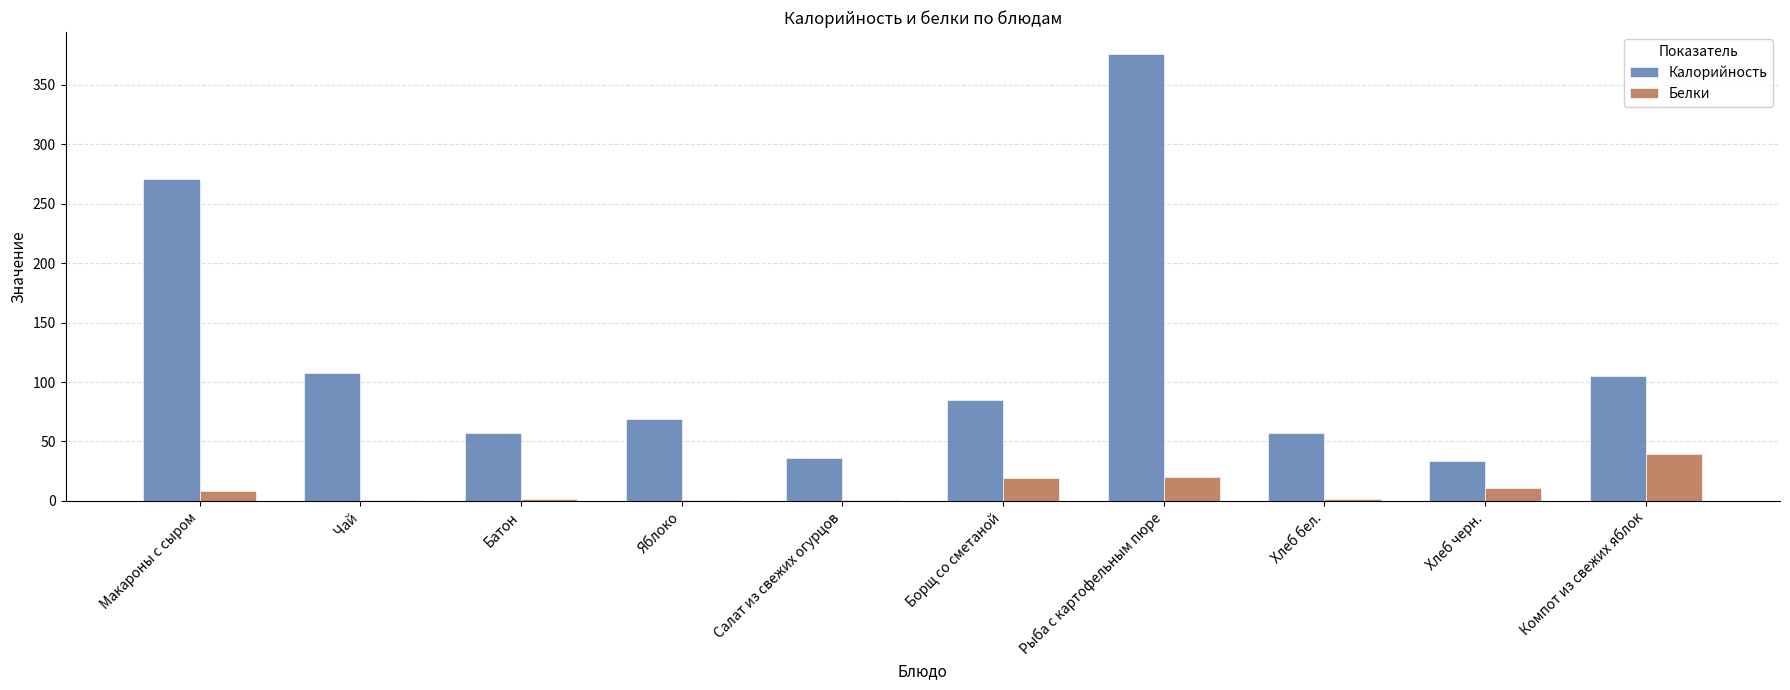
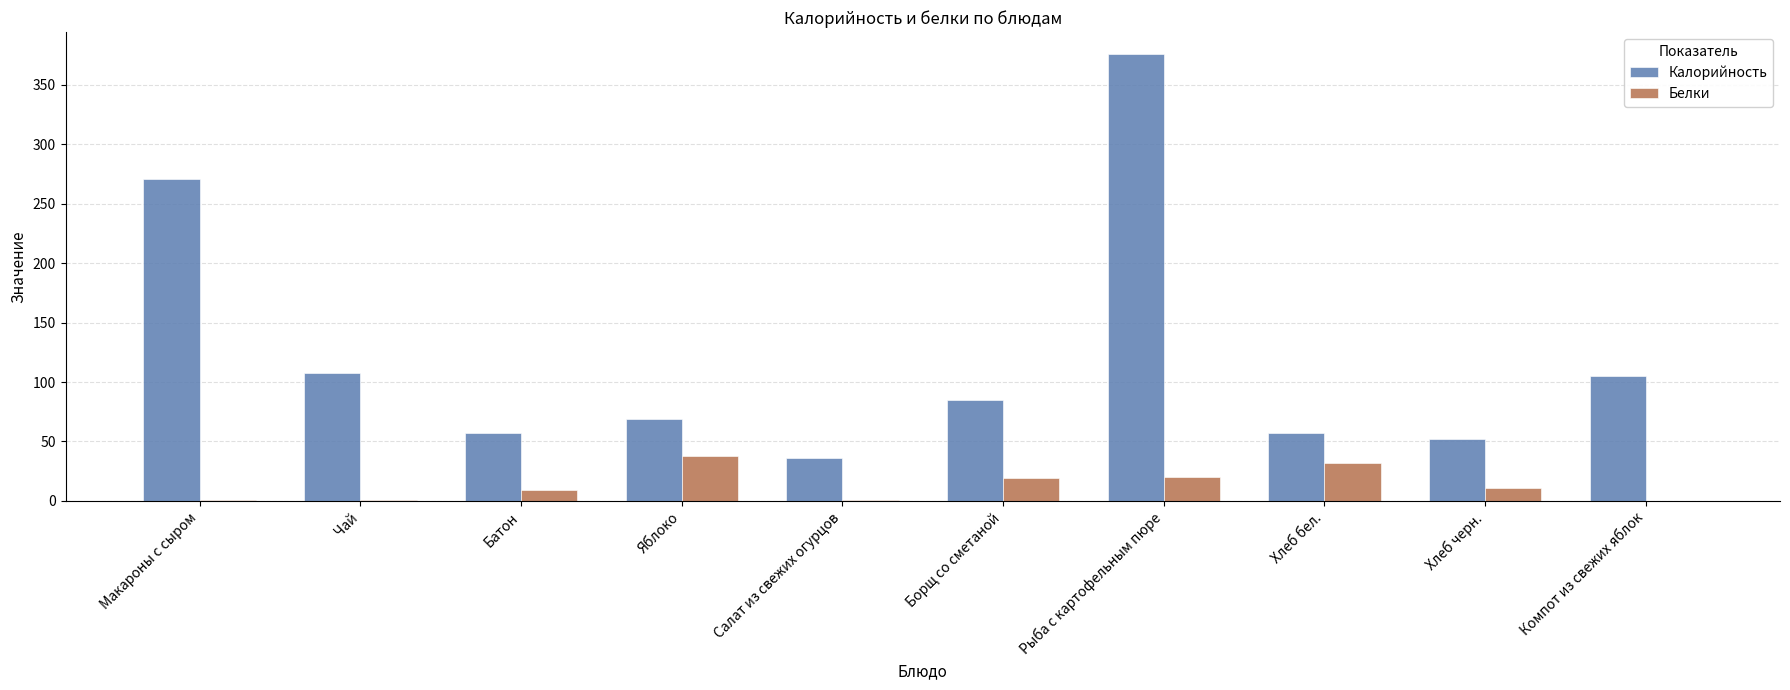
  {
    "Калорийность": {
      "Макароны с сыром": 271,
      "Чай": 107,
      "Батон": 57,
      "Яблоко": 69,
      "Салат из свежих огурцов": 36,
      "Борщ со сметаной": 85,
      "Рыба с картофельным пюре": 376,
      "Хлеб бел.": 57,
-     "Хлеб черн.": 34,
+     "Хлеб черн.": 52,
      "Компот из свежих яблок": 106
    },
    "Белки": {
-     "Макароны с сыром": 9,
-     "Батон": 2,
-     "Яблоко": 0,
+     "Макароны с сыром": 1,
+     "Батон": 9,
+     "Яблоко": 38,
      "Борщ со сметаной": 20,
      "Рыба с картофельным пюре": 20,
-     "Хлеб бел.": 2,
+     "Хлеб бел.": 32,
      "Хлеб черн.": 11,
-     "Компот из свежих яблок": 40
+     "Компот из свежих яблок": 0
    }
  }
